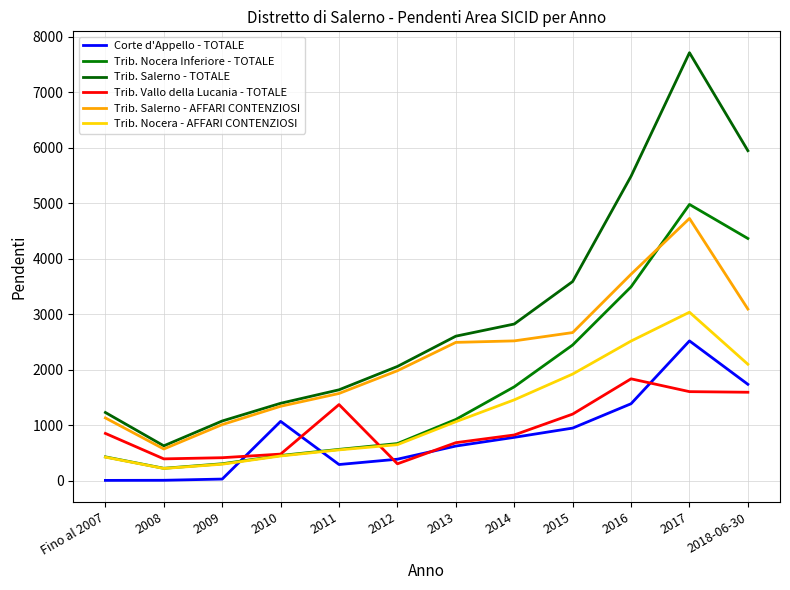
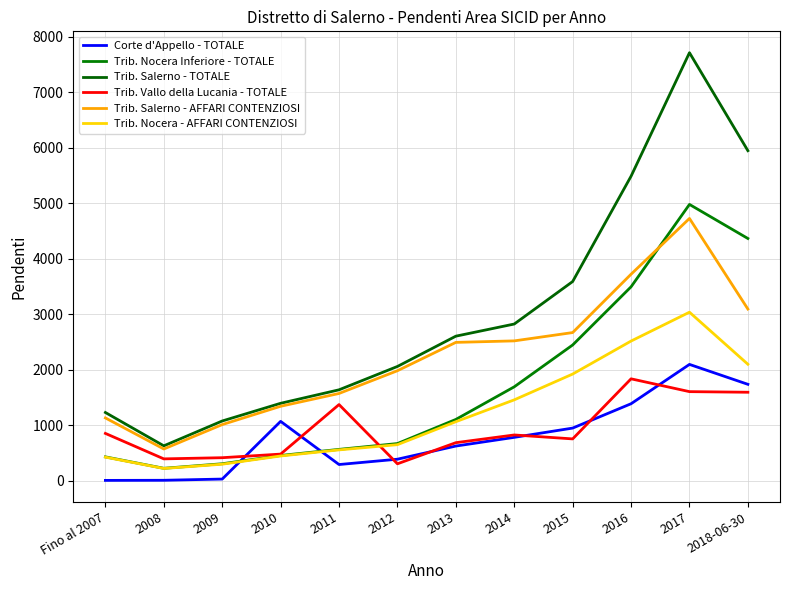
  {
    "Corte d'Appello - TOTALE": {
      "Fino al 2007": 0,
      "2008": 0,
      "2009": 0,
      "2010": 1100,
      "2011": 300,
      "2012": 400,
      "2013": 600,
      "2015": 900,
      "2016": 1400,
-     "2017": 2500,
+     "2017": 2100,
      "2018-06-30": 1700
    },
    "Trib. Vallo della Lucania - TOTALE": {
      "Fino al 2007": 900,
      "2008": 400,
      "2009": 400,
      "2011": 1400,
      "2012": 300,
      "2013": 700,
-     "2015": 1200,
+     "2015": 800,
      "2016": 1800,
      "2017": 1600,
      "2018-06-30": 1600
    }
  }
